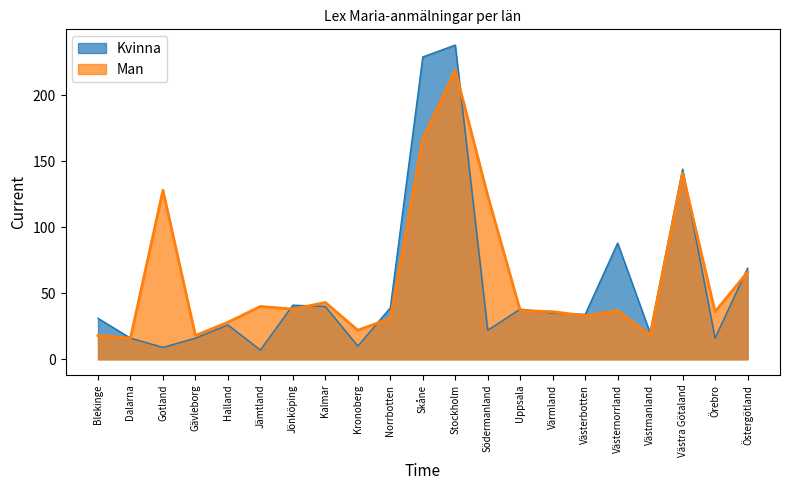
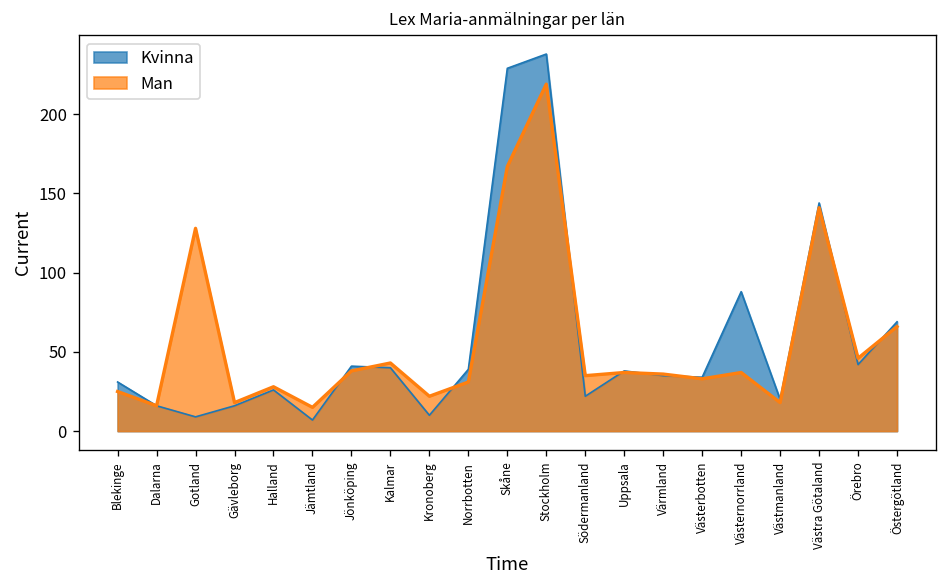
  {
    "Kvinna": {
      "Blekinge": 31,
      "Gotland": 9,
      "Gävleborg": 16,
      "Halland": 26,
      "Jämtland": 7,
      "Jönköping": 41,
      "Kalmar": 40,
      "Kronoberg": 10,
      "Norrbotten": 39,
      "Skåne": 229,
      "Stockholm": 238,
      "Södermanland": 22,
      "Västernorrland": 88,
      "Västmanland": 20,
      "Västra Götaland": 144,
-     "Örebro": 16,
+     "Örebro": 42,
      "Östergötland": 69
    },
    "Man": {
-     "Blekinge": 18,
+     "Blekinge": 25,
      "Gotland": 128,
      "Gävleborg": 18,
      "Halland": 28,
-     "Jämtland": 40,
+     "Jämtland": 15,
      "Jönköping": 38,
      "Kalmar": 43,
      "Kronoberg": 22,
      "Norrbotten": 31,
      "Skåne": 167,
      "Stockholm": 219,
-     "Södermanland": 124,
+     "Södermanland": 35,
      "Västernorrland": 37,
      "Västmanland": 18,
      "Västra Götaland": 141,
-     "Örebro": 36,
+     "Örebro": 46,
      "Östergötland": 66
    }
  }
